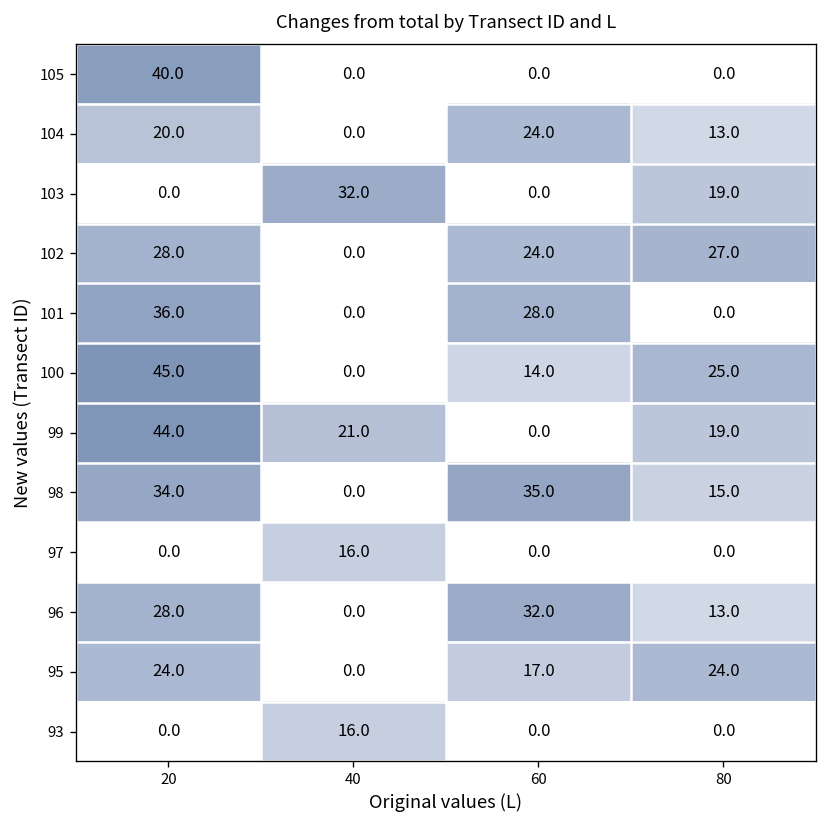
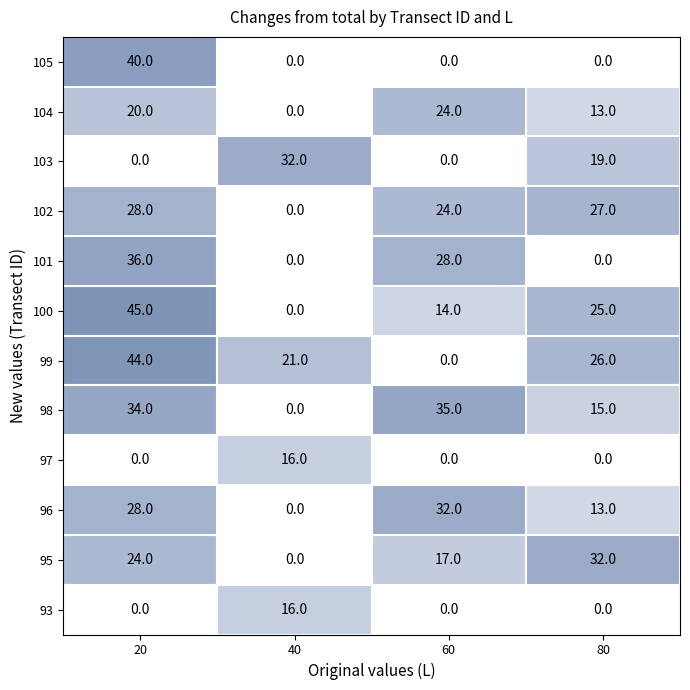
  {
    "105": {
      "20": 40.0
    },
    "104": {
      "20": 20.0,
      "60": 24.0,
      "80": 13.0
    },
    "103": {
      "40": 32.0,
      "80": 19.0
    },
    "102": {
      "20": 28.0,
      "60": 24.0,
      "80": 27.0
    },
    "101": {
      "20": 36.0,
      "60": 28.0
    },
    "100": {
      "20": 45.0,
      "60": 14.0,
      "80": 25.0
    },
    "99": {
      "20": 44.0,
      "40": 21.0,
-     "80": 19.0
+     "80": 26.0
    },
    "98": {
      "20": 34.0,
      "60": 35.0,
      "80": 15.0
    },
    "97": {
      "40": 16.0
    },
    "96": {
      "20": 28.0,
      "60": 32.0,
      "80": 13.0
    },
    "95": {
      "20": 24.0,
      "60": 17.0,
-     "80": 24.0
+     "80": 32.0
    },
    "93": {
      "40": 16.0
    }
  }
